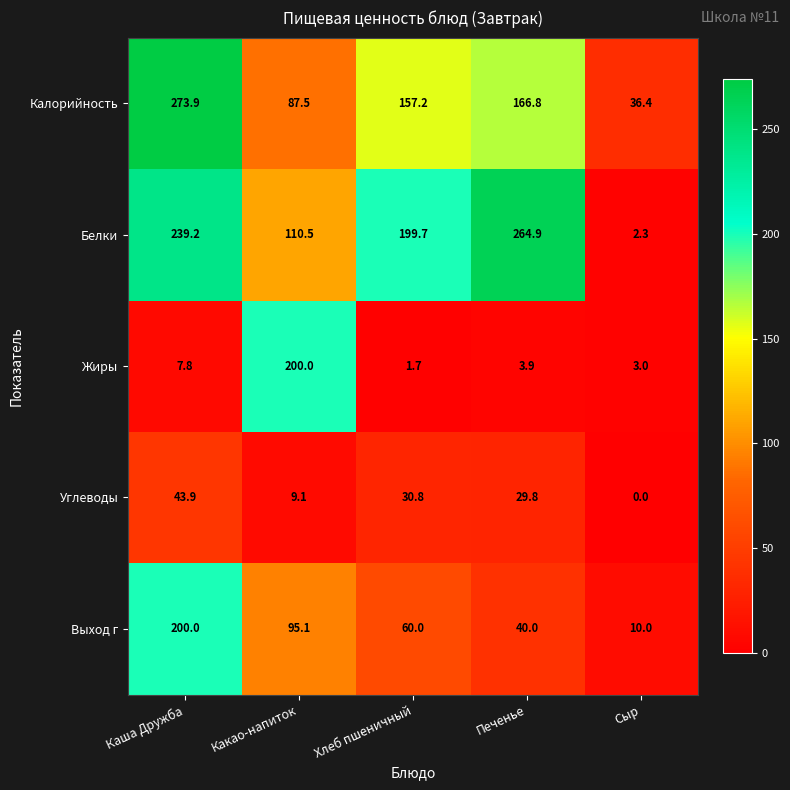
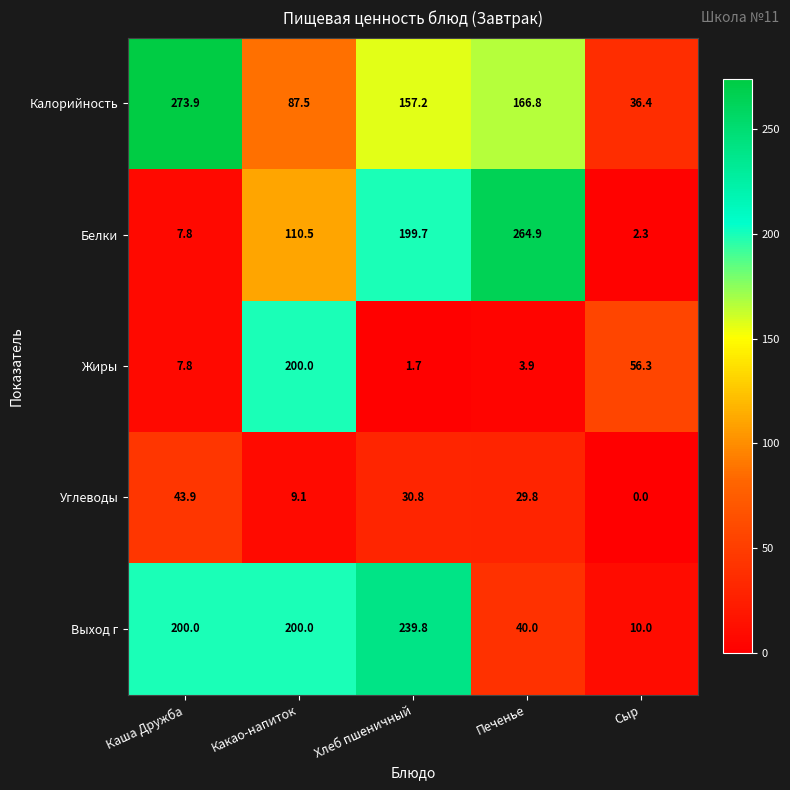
  {
    "Калорийность": {
      "Каша Дружба": 273.9,
      "Какао-напиток": 87.5,
      "Хлеб пшеничный": 157.2,
      "Печенье": 166.8,
      "Сыр": 36.4
    },
    "Белки": {
-     "Каша Дружба": 239.2,
+     "Каша Дружба": 7.8,
      "Какао-напиток": 110.5,
      "Хлеб пшеничный": 199.7,
      "Печенье": 264.9,
      "Сыр": 2.3
    },
    "Жиры": {
      "Каша Дружба": 7.8,
      "Какао-напиток": 200.0,
      "Хлеб пшеничный": 1.7,
      "Печенье": 3.9,
-     "Сыр": 3.0
+     "Сыр": 56.3
    },
    "Углеводы": {
      "Каша Дружба": 43.9,
      "Какао-напиток": 9.1,
      "Хлеб пшеничный": 30.8,
      "Печенье": 29.8,
      "Сыр": 0.0
    },
    "Выход г": {
      "Каша Дружба": 200.0,
-     "Какао-напиток": 95.1,
-     "Хлеб пшеничный": 60.0,
+     "Какао-напиток": 200.0,
+     "Хлеб пшеничный": 239.8,
      "Печенье": 40.0,
      "Сыр": 10.0
    }
  }
